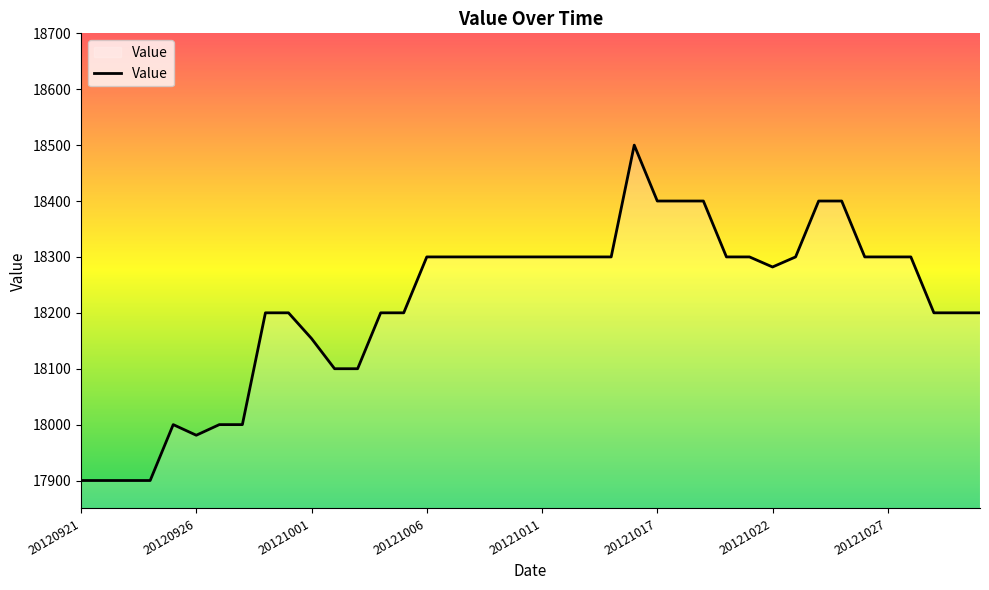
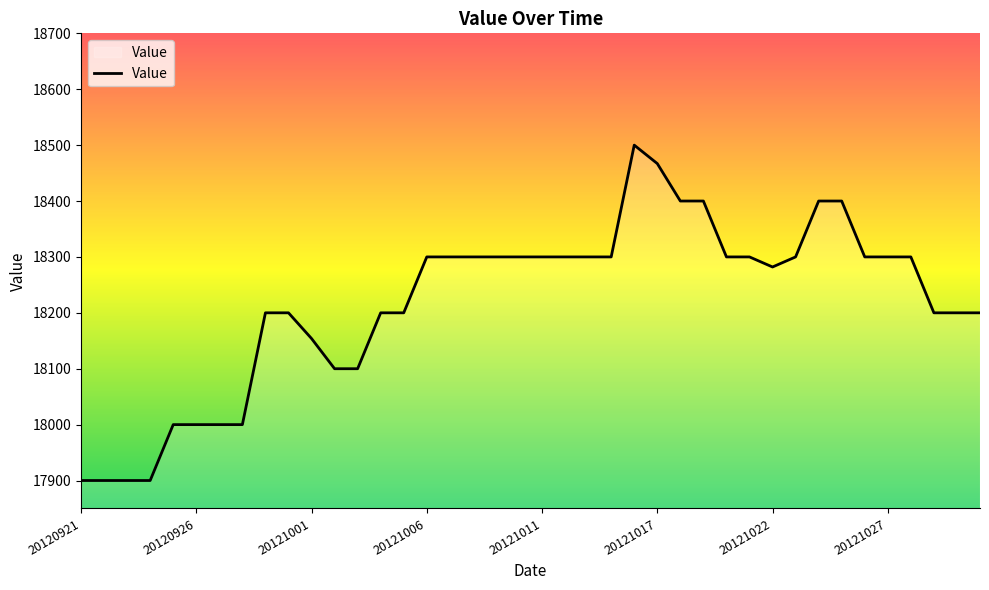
  {
-   "20120926": 17980,
+   "20120926": 18000,
    "20121001": 18150,
    "20121006": 18300,
    "20121011": 18300,
-   "20121017": 18400,
+   "20121017": 18470,
    "20121022": 18280,
    "20121027": 18300
  }
